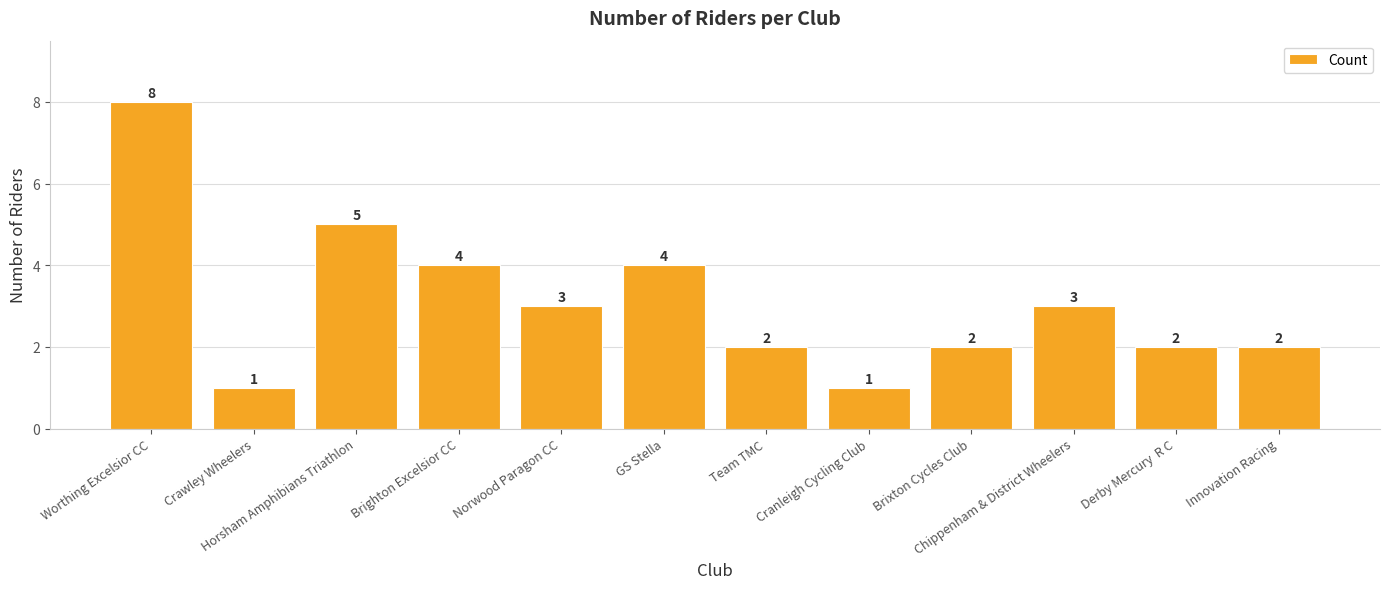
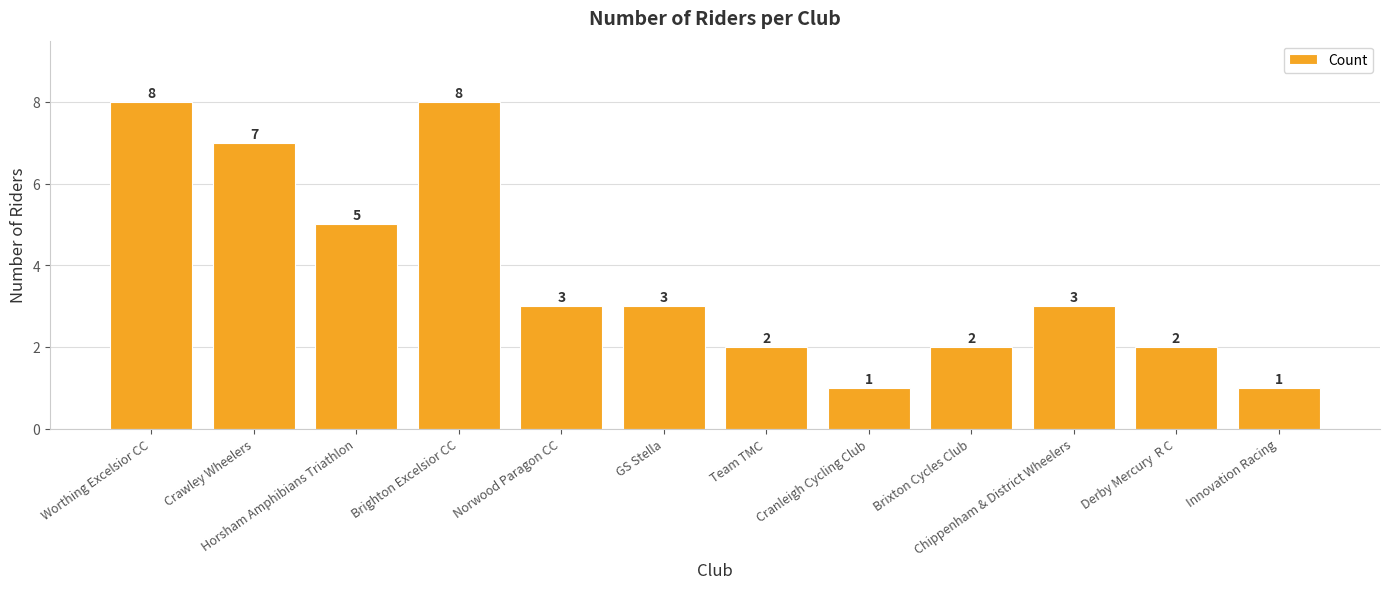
  {
    "Worthing Excelsior CC": 8,
-   "Crawley Wheelers": 1,
+   "Crawley Wheelers": 7,
    "Horsham Amphibians Triathlon": 5,
-   "Brighton Excelsior CC": 4,
+   "Brighton Excelsior CC": 8,
    "Norwood Paragon CC": 3,
-   "GS Stella": 4,
+   "GS Stella": 3,
    "Team TMC": 2,
    "Cranleigh Cycling Club": 1,
    "Brixton Cycles Club": 2,
    "Chippenham & District Wheelers": 3,
    "Derby Mercury R C": 2,
-   "Innovation Racing": 2
+   "Innovation Racing": 1
  }
